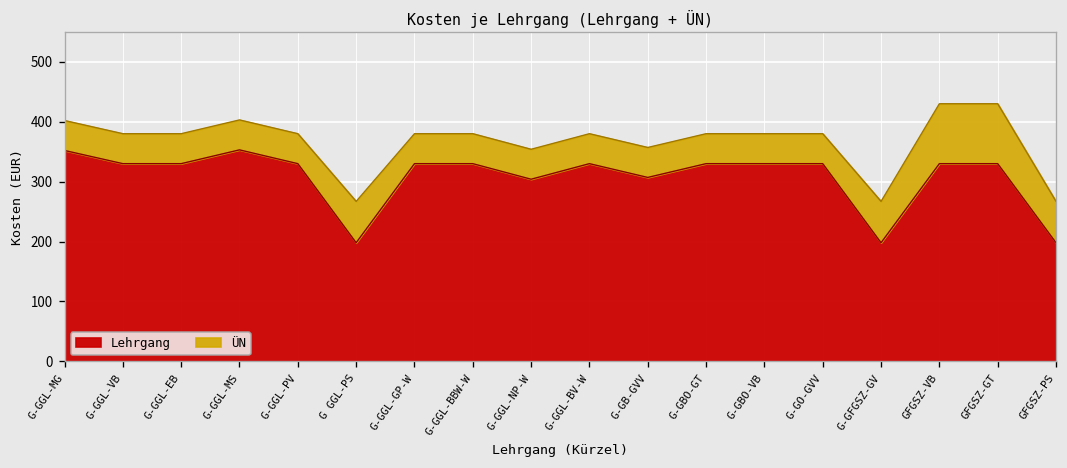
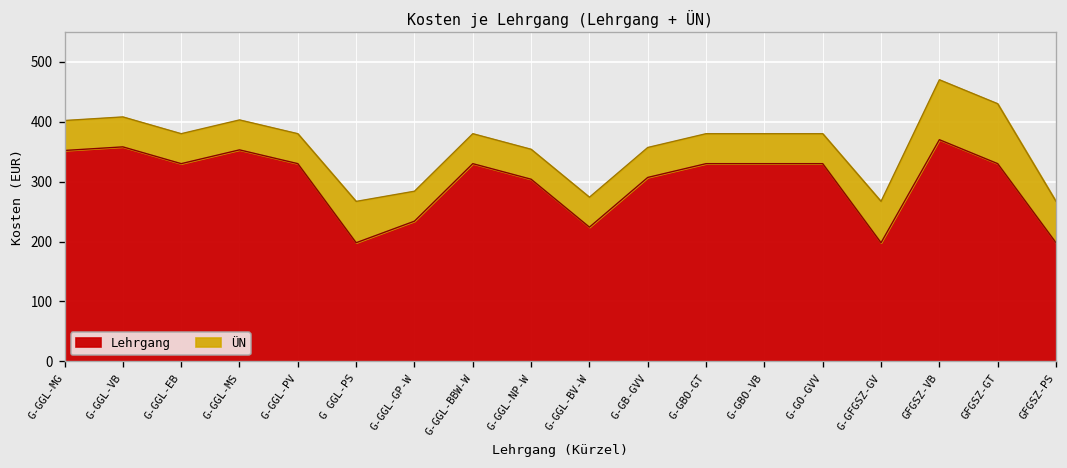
  {
    "Lehrgang": {
      "G-GGL-MG": 350,
-     "G-GGL-VB": 330,
+     "G-GGL-VB": 360,
      "G-GGL-EB": 330,
      "G-GGL-MS": 350,
      "G-GGL-PV": 330,
      "G GGL-PS": 200,
-     "G-GGL-GP-W": 330,
+     "G-GGL-GP-W": 230,
      "G-GGL-BBW-W": 330,
      "G-GGL-NP-W": 300,
-     "G-GGL-BV-W": 330,
+     "G-GGL-BV-W": 220,
      "G-GB-GVV": 310,
      "G-GBO-GT": 330,
      "G-GBO-VB": 330,
      "G-GO-GVV": 330,
      "G-GFGSZ-GV": 200,
-     "GFGSZ-VB": 330,
+     "GFGSZ-VB": 370,
      "GFGSZ-GT": 330,
      "GFGSZ-PS": 200
    },
    "ÜN": {
      "G-GGL-MG": 50,
      "G-GGL-VB": 50,
      "G-GGL-EB": 50,
      "G-GGL-MS": 50,
      "G-GGL-PV": 50,
      "G GGL-PS": 70,
      "G-GGL-GP-W": 50,
      "G-GGL-BBW-W": 50,
      "G-GGL-NP-W": 50,
      "G-GGL-BV-W": 50,
      "G-GB-GVV": 50,
      "G-GBO-GT": 50,
      "G-GBO-VB": 50,
      "G-GO-GVV": 50,
      "G-GFGSZ-GV": 70,
      "GFGSZ-VB": 100,
      "GFGSZ-GT": 100,
      "GFGSZ-PS": 70
    }
  }
